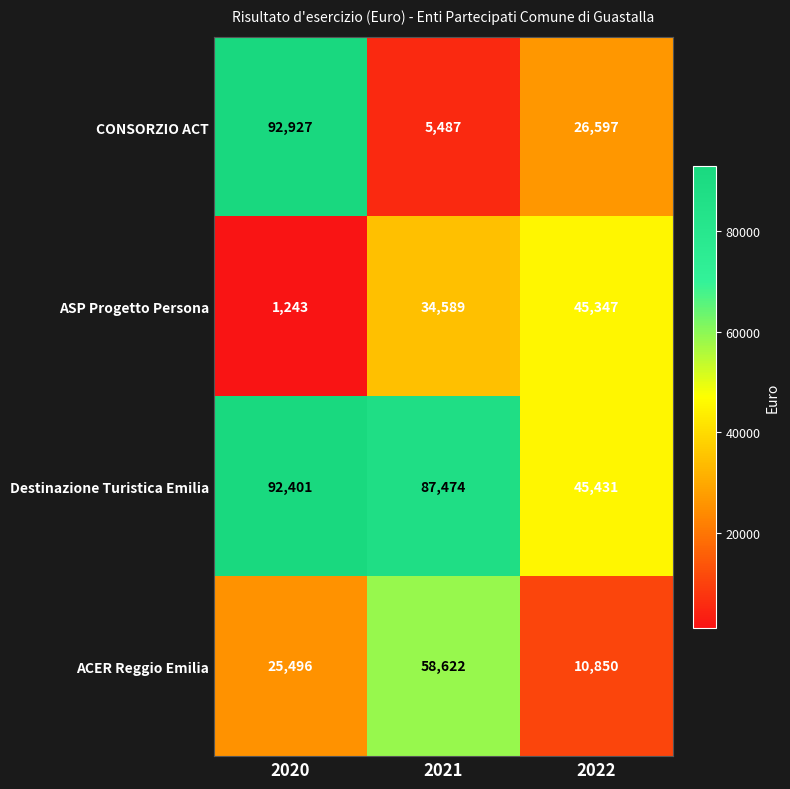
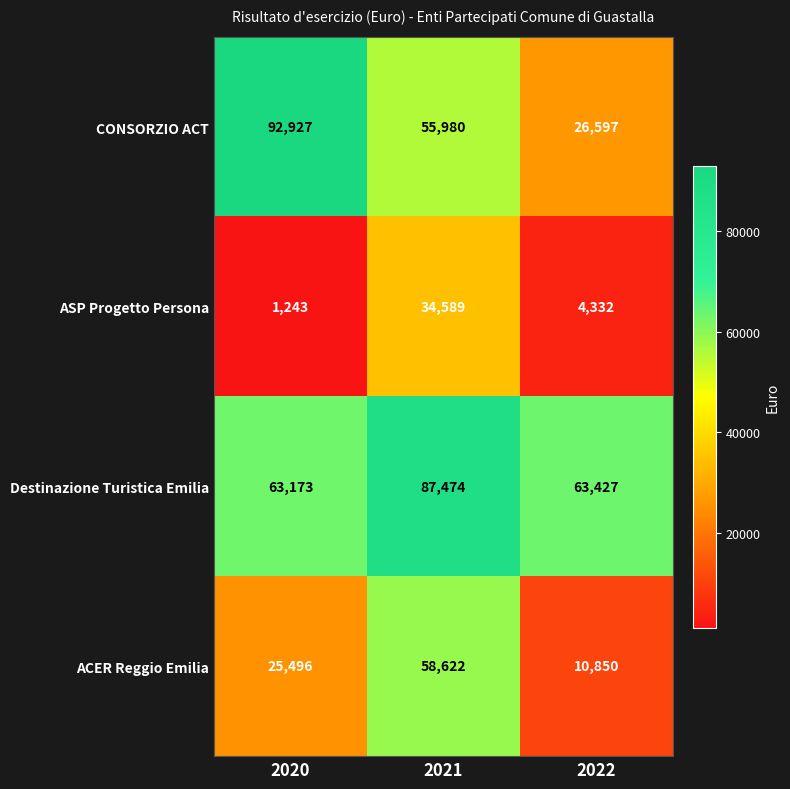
  {
    "CONSORZIO ACT": {
      "2020": "92,927",
-     "2021": "5,487",
+     "2021": "55,980",
      "2022": "26,597"
    },
    "ASP Progetto Persona": {
      "2020": "1,243",
      "2021": "34,589",
-     "2022": "45,347"
+     "2022": "4,332"
    },
    "Destinazione Turistica Emilia": {
-     "2020": "92,401",
+     "2020": "63,173",
      "2021": "87,474",
-     "2022": "45,431"
+     "2022": "63,427"
    },
    "ACER Reggio Emilia": {
      "2020": "25,496",
      "2021": "58,622",
      "2022": "10,850"
    }
  }
